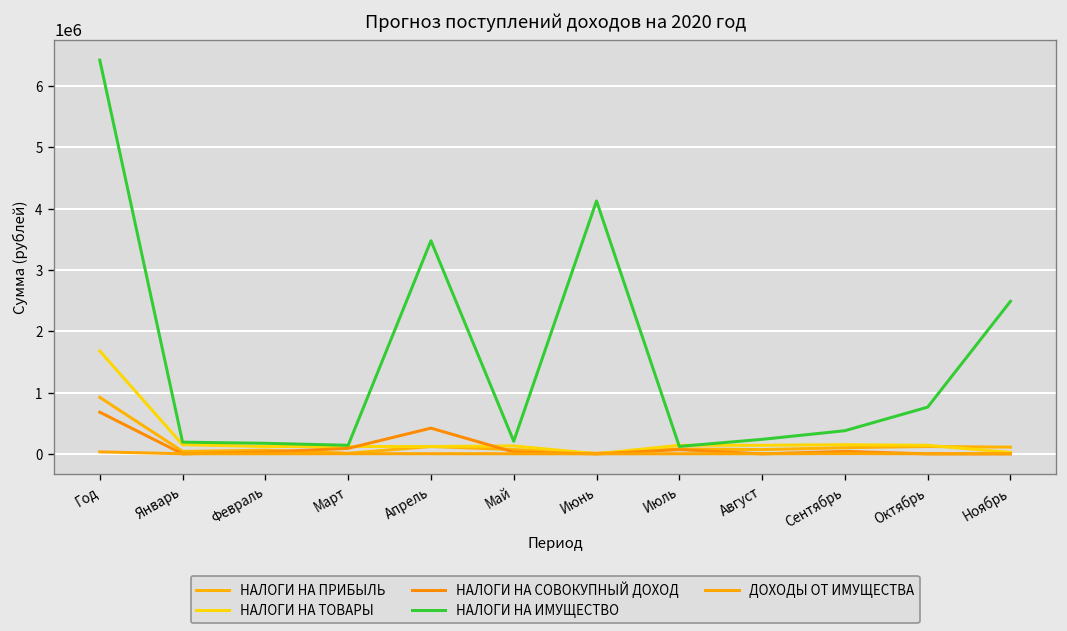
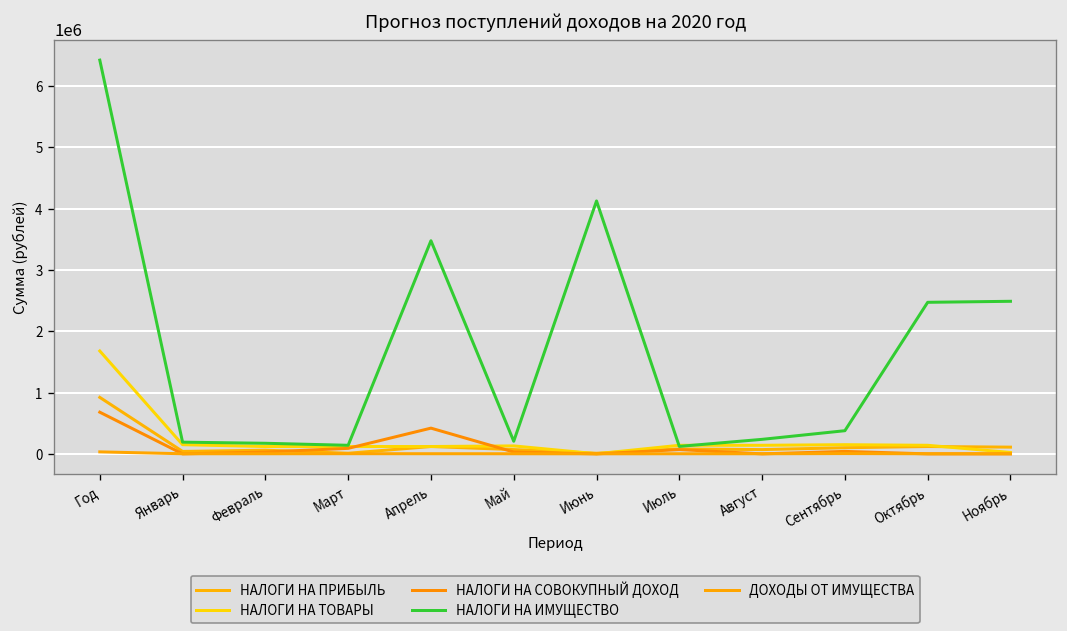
  {
    "НАЛОГИ НА ИМУЩЕСТВО": {
      "Год": 6400000,
      "Февраль": 200000,
      "Апрель": 3500000,
      "Май": 200000,
      "Июнь": 4100000,
      "Август": 200000,
      "Сентябрь": 400000,
-     "Октябрь": 800000,
+     "Октябрь": 2500000,
      "Ноябрь": 2500000
    }
  }
